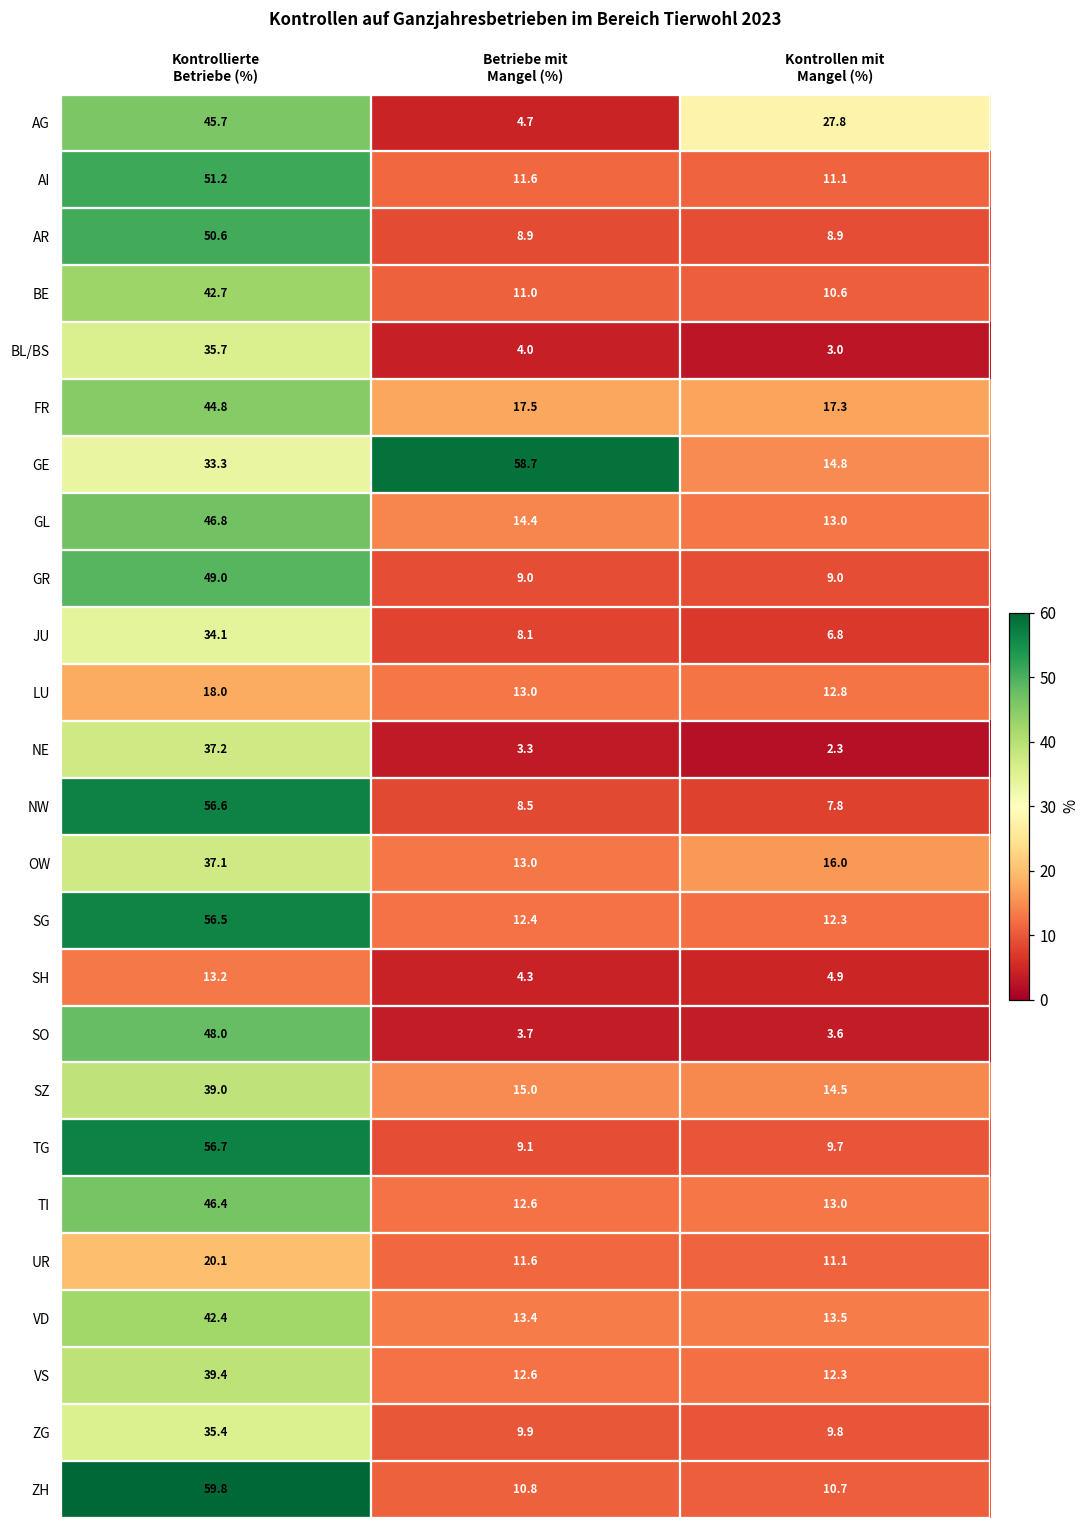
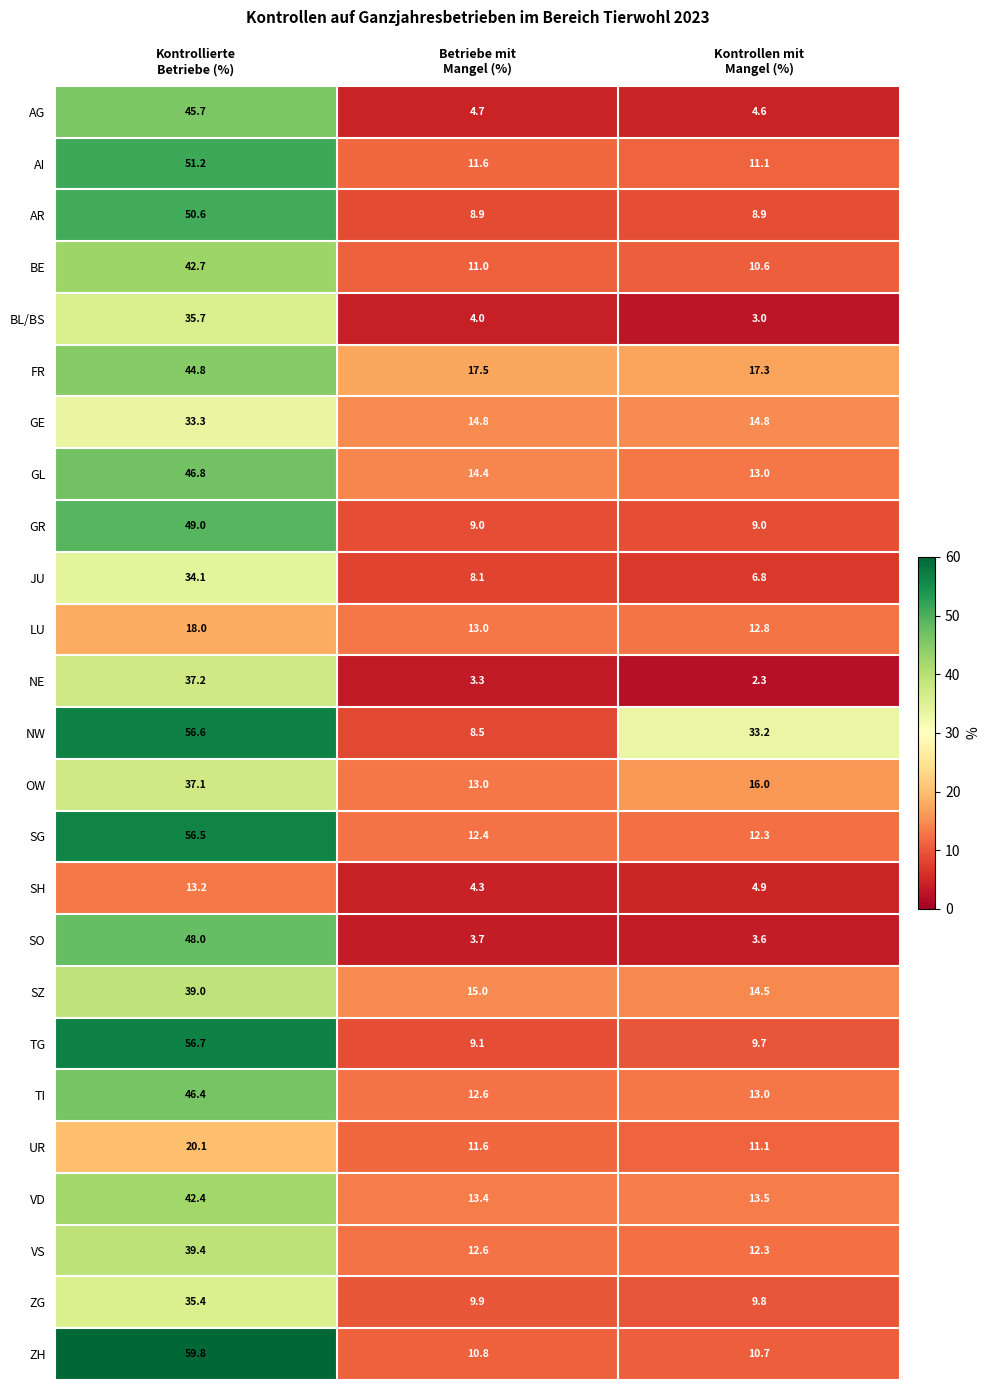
  {
    "AG": {
      "Kontrollierte Betriebe (%)": 45.7,
      "Betriebe mit Mangel (%)": 4.7,
-     "Kontrollen mit Mangel (%)": 27.8
+     "Kontrollen mit Mangel (%)": 4.6
    },
    "AI": {
      "Kontrollierte Betriebe (%)": 51.2,
      "Betriebe mit Mangel (%)": 11.6,
      "Kontrollen mit Mangel (%)": 11.1
    },
    "AR": {
      "Kontrollierte Betriebe (%)": 50.6,
      "Betriebe mit Mangel (%)": 8.9,
      "Kontrollen mit Mangel (%)": 8.9
    },
    "BE": {
      "Kontrollierte Betriebe (%)": 42.7,
      "Betriebe mit Mangel (%)": 11.0,
      "Kontrollen mit Mangel (%)": 10.6
    },
    "BL/BS": {
      "Kontrollierte Betriebe (%)": 35.7,
      "Betriebe mit Mangel (%)": 4.0,
      "Kontrollen mit Mangel (%)": 3.0
    },
    "FR": {
      "Kontrollierte Betriebe (%)": 44.8,
      "Betriebe mit Mangel (%)": 17.5,
      "Kontrollen mit Mangel (%)": 17.3
    },
    "GE": {
      "Kontrollierte Betriebe (%)": 33.3,
-     "Betriebe mit Mangel (%)": 58.7,
+     "Betriebe mit Mangel (%)": 14.8,
      "Kontrollen mit Mangel (%)": 14.8
    },
    "GL": {
      "Kontrollierte Betriebe (%)": 46.8,
      "Betriebe mit Mangel (%)": 14.4,
      "Kontrollen mit Mangel (%)": 13.0
    },
    "GR": {
      "Kontrollierte Betriebe (%)": 49.0,
      "Betriebe mit Mangel (%)": 9.0,
      "Kontrollen mit Mangel (%)": 9.0
    },
    "JU": {
      "Kontrollierte Betriebe (%)": 34.1,
      "Betriebe mit Mangel (%)": 8.1,
      "Kontrollen mit Mangel (%)": 6.8
    },
    "LU": {
      "Kontrollierte Betriebe (%)": 18.0,
      "Betriebe mit Mangel (%)": 13.0,
      "Kontrollen mit Mangel (%)": 12.8
    },
    "NE": {
      "Kontrollierte Betriebe (%)": 37.2,
      "Betriebe mit Mangel (%)": 3.3,
      "Kontrollen mit Mangel (%)": 2.3
    },
    "NW": {
      "Kontrollierte Betriebe (%)": 56.6,
      "Betriebe mit Mangel (%)": 8.5,
-     "Kontrollen mit Mangel (%)": 7.8
+     "Kontrollen mit Mangel (%)": 33.2
    },
    "OW": {
      "Kontrollierte Betriebe (%)": 37.1,
      "Betriebe mit Mangel (%)": 13.0,
      "Kontrollen mit Mangel (%)": 16.0
    },
    "SG": {
      "Kontrollierte Betriebe (%)": 56.5,
      "Betriebe mit Mangel (%)": 12.4,
      "Kontrollen mit Mangel (%)": 12.3
    },
    "SH": {
      "Kontrollierte Betriebe (%)": 13.2,
      "Betriebe mit Mangel (%)": 4.3,
      "Kontrollen mit Mangel (%)": 4.9
    },
    "SO": {
      "Kontrollierte Betriebe (%)": 48.0,
      "Betriebe mit Mangel (%)": 3.7,
      "Kontrollen mit Mangel (%)": 3.6
    },
    "SZ": {
      "Kontrollierte Betriebe (%)": 39.0,
      "Betriebe mit Mangel (%)": 15.0,
      "Kontrollen mit Mangel (%)": 14.5
    },
    "TG": {
      "Kontrollierte Betriebe (%)": 56.7,
      "Betriebe mit Mangel (%)": 9.1,
      "Kontrollen mit Mangel (%)": 9.7
    },
    "TI": {
      "Kontrollierte Betriebe (%)": 46.4,
      "Betriebe mit Mangel (%)": 12.6,
      "Kontrollen mit Mangel (%)": 13.0
    },
    "UR": {
      "Kontrollierte Betriebe (%)": 20.1,
      "Betriebe mit Mangel (%)": 11.6,
      "Kontrollen mit Mangel (%)": 11.1
    },
    "VD": {
      "Kontrollierte Betriebe (%)": 42.4,
      "Betriebe mit Mangel (%)": 13.4,
      "Kontrollen mit Mangel (%)": 13.5
    },
    "VS": {
      "Kontrollierte Betriebe (%)": 39.4,
      "Betriebe mit Mangel (%)": 12.6,
      "Kontrollen mit Mangel (%)": 12.3
    },
    "ZG": {
      "Kontrollierte Betriebe (%)": 35.4,
      "Betriebe mit Mangel (%)": 9.9,
      "Kontrollen mit Mangel (%)": 9.8
    },
    "ZH": {
      "Kontrollierte Betriebe (%)": 59.8,
      "Betriebe mit Mangel (%)": 10.8,
      "Kontrollen mit Mangel (%)": 10.7
    }
  }
